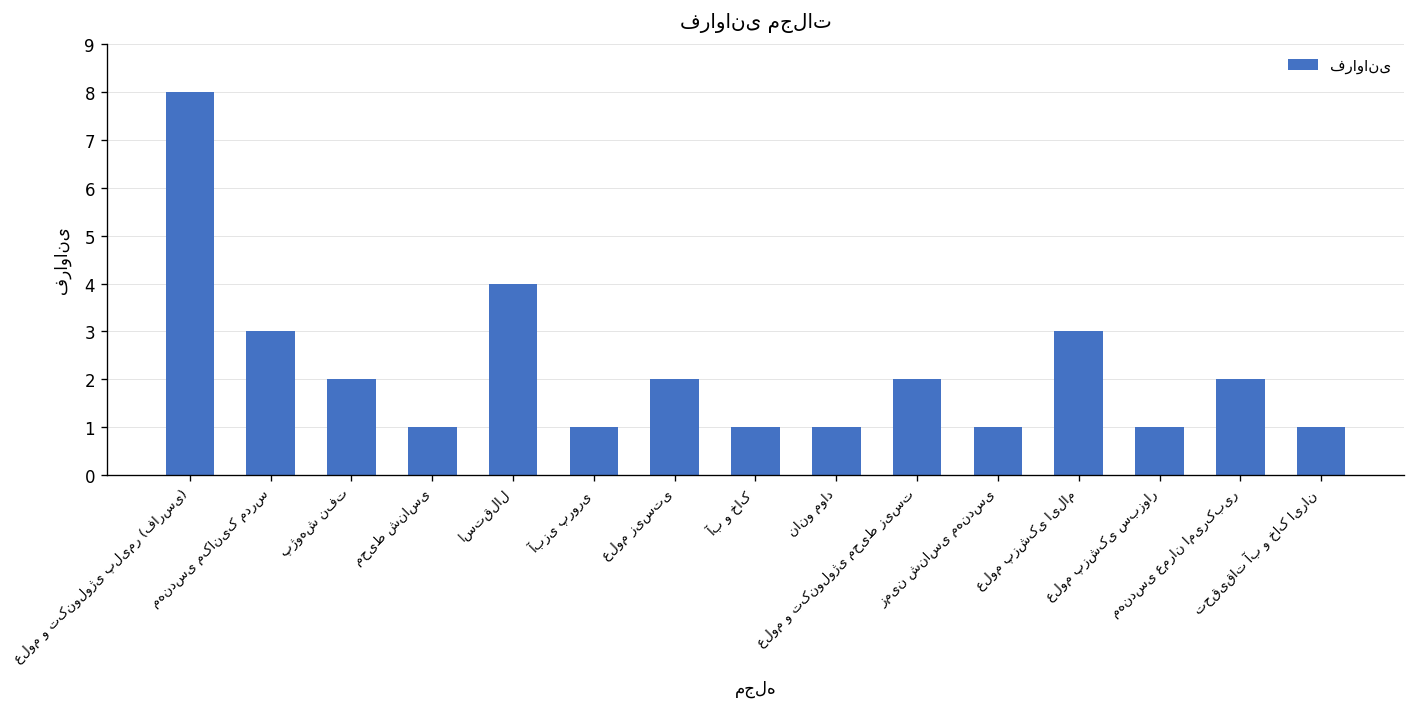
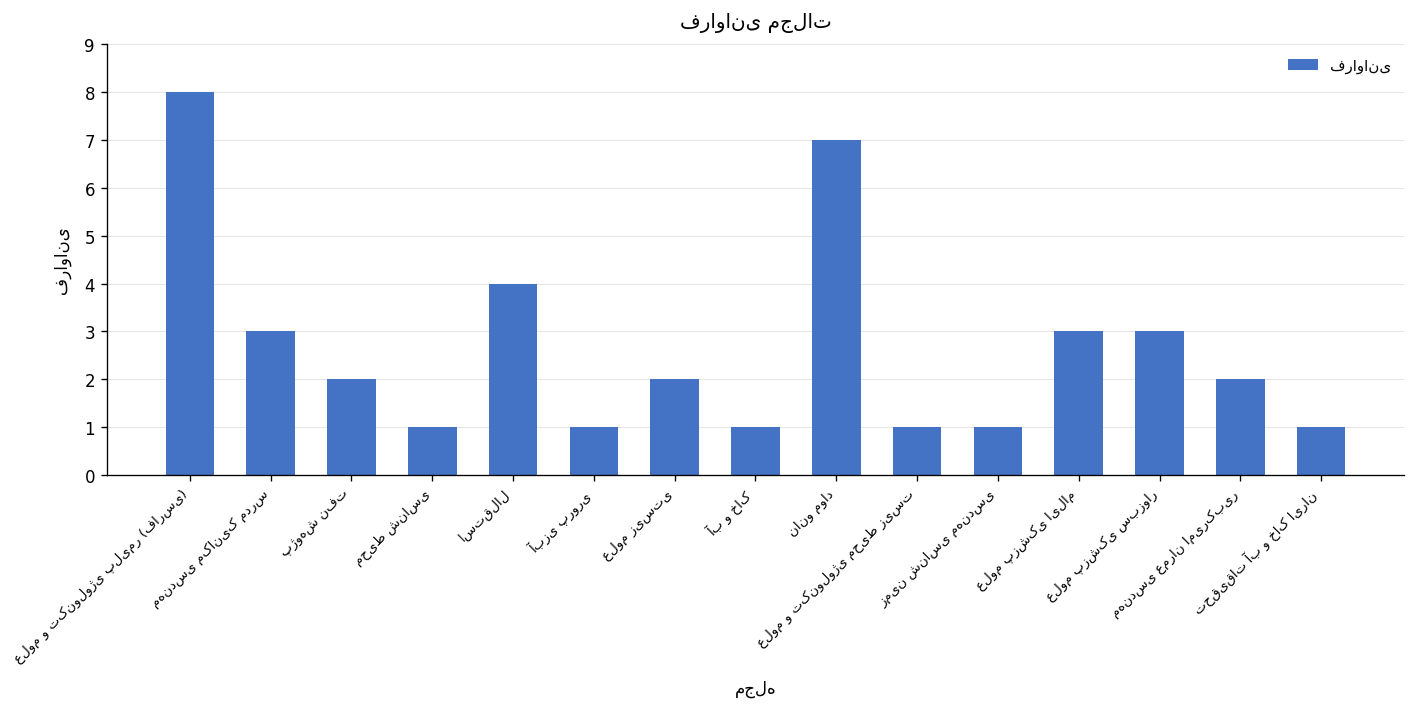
  {
    "علوم و تکنولوژی پلیمر (فارسی)": 8,
    "مهندسی مکانیک مدرس": 3,
    "پژوهش نفت": 2,
    "محیط شناسی": 1,
    "استقلال": 4,
    "آبزی پروری": 1,
    "علوم زیستی": 2,
    "آب و خاک": 1,
-   "نانو مواد": 1,
-   "علوم و تکنولوژی محیط زیست": 2,
+   "نانو مواد": 7,
+   "علوم و تکنولوژی محیط زیست": 1,
    "زمین شناسی مهندسی": 1,
    "علوم پزشکی ایلام": 3,
-   "علوم پزشکی سبزوار": 1,
+   "علوم پزشکی سبزوار": 3,
    "مهندسی عمران امیرکبیر": 2,
    "تحقیقات آب و خاک ایران": 1
  }
